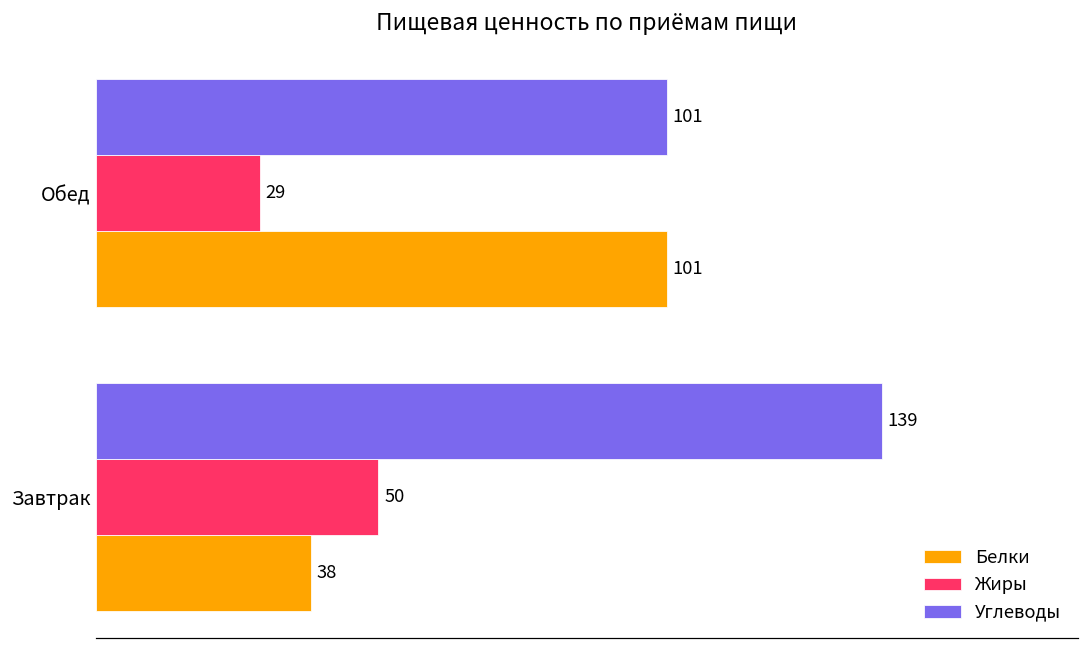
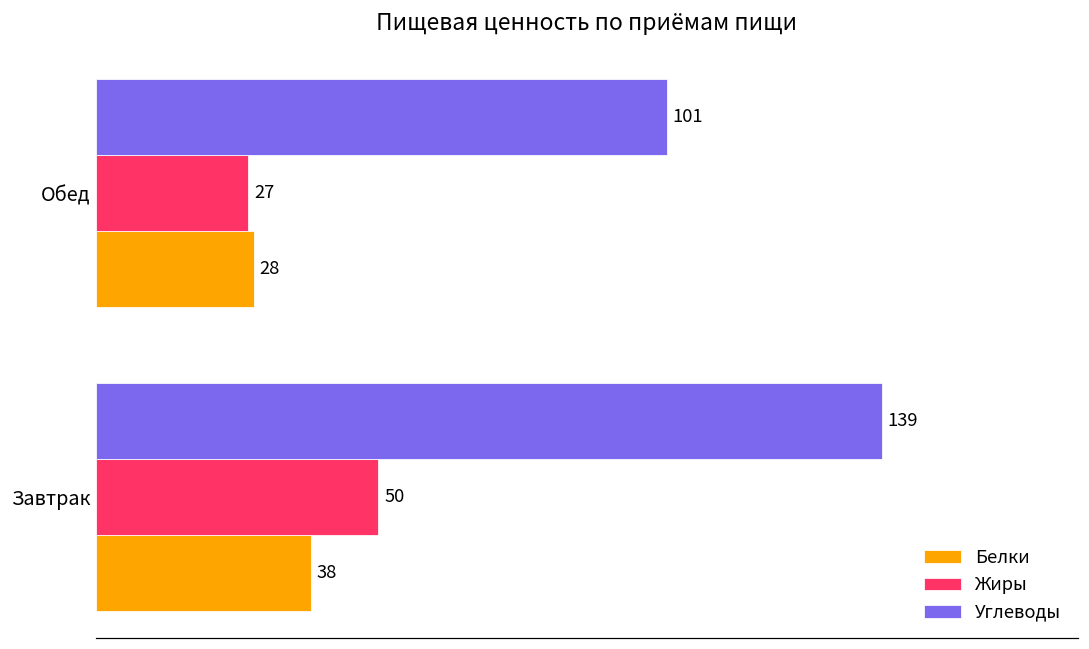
  {
    "Белки": {
-     "Обед": 101,
+     "Обед": 28,
      "Завтрак": 38
    },
    "Жиры": {
-     "Обед": 29,
+     "Обед": 27,
      "Завтрак": 50
    },
    "Углеводы": {
      "Обед": 101,
      "Завтрак": 139
    }
  }
